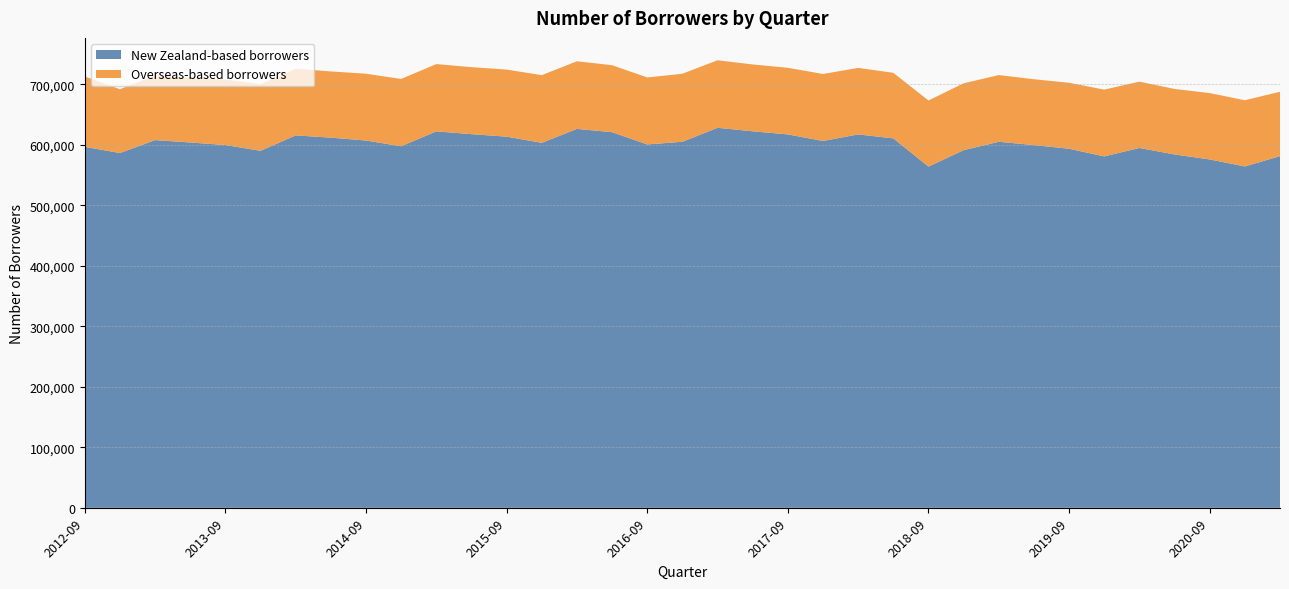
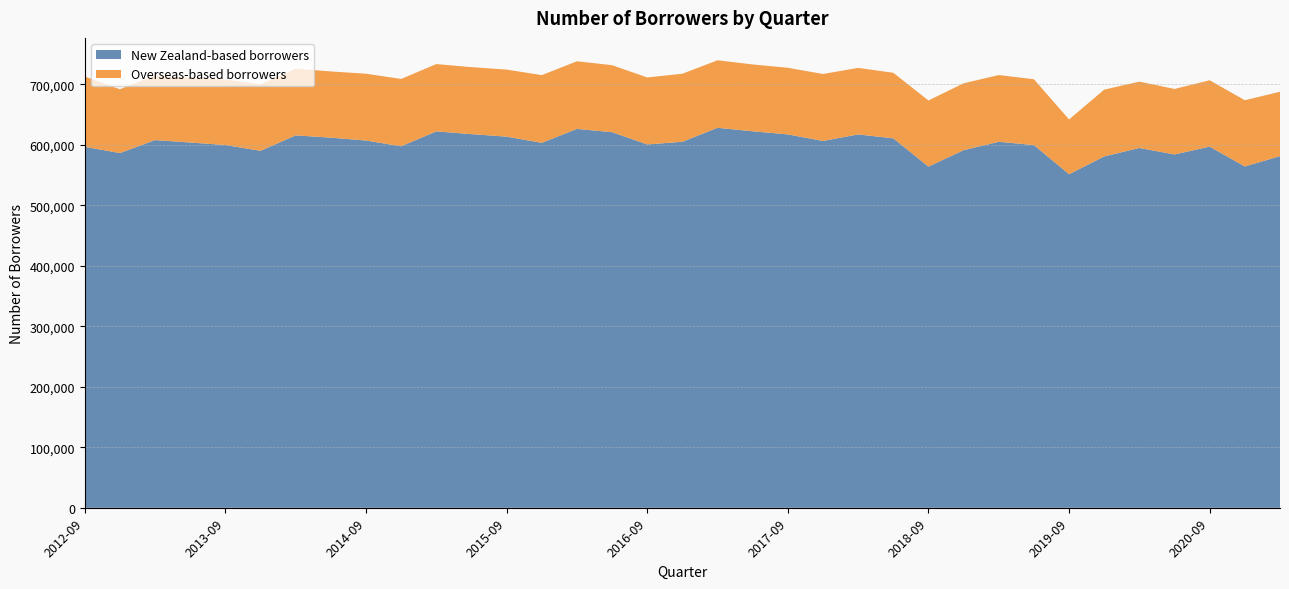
  {
    "New Zealand-based borrowers": {
      "2012-09": "600,000",
      "2013-09": "600,000",
      "2014-09": "610,000",
      "2015-09": "610,000",
      "2016-09": "600,000",
      "2017-09": "620,000",
      "2018-09": "560,000",
-     "2019-09": "590,000",
-     "2020-09": "580,000"
+     "2019-09": "550,000",
+     "2020-09": "600,000"
    },
    "Overseas-based borrowers": {
      "2012-09": "120,000",
      "2014-09": "110,000",
      "2015-09": "110,000",
      "2016-09": "110,000",
      "2017-09": "110,000",
      "2018-09": "110,000",
-     "2019-09": "110,000",
+     "2019-09": "90,000",
      "2020-09": "110,000"
    }
  }
